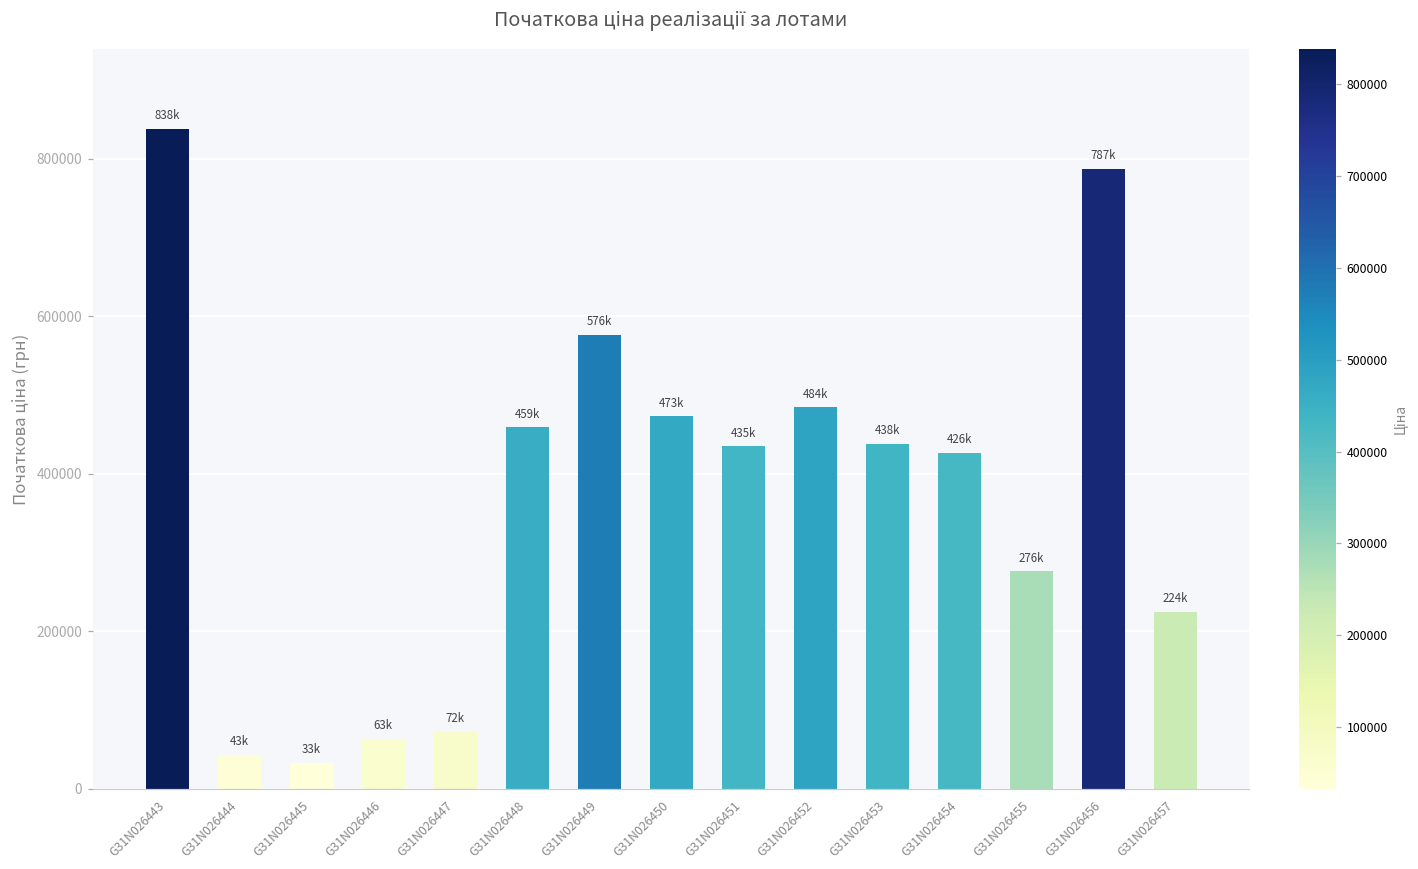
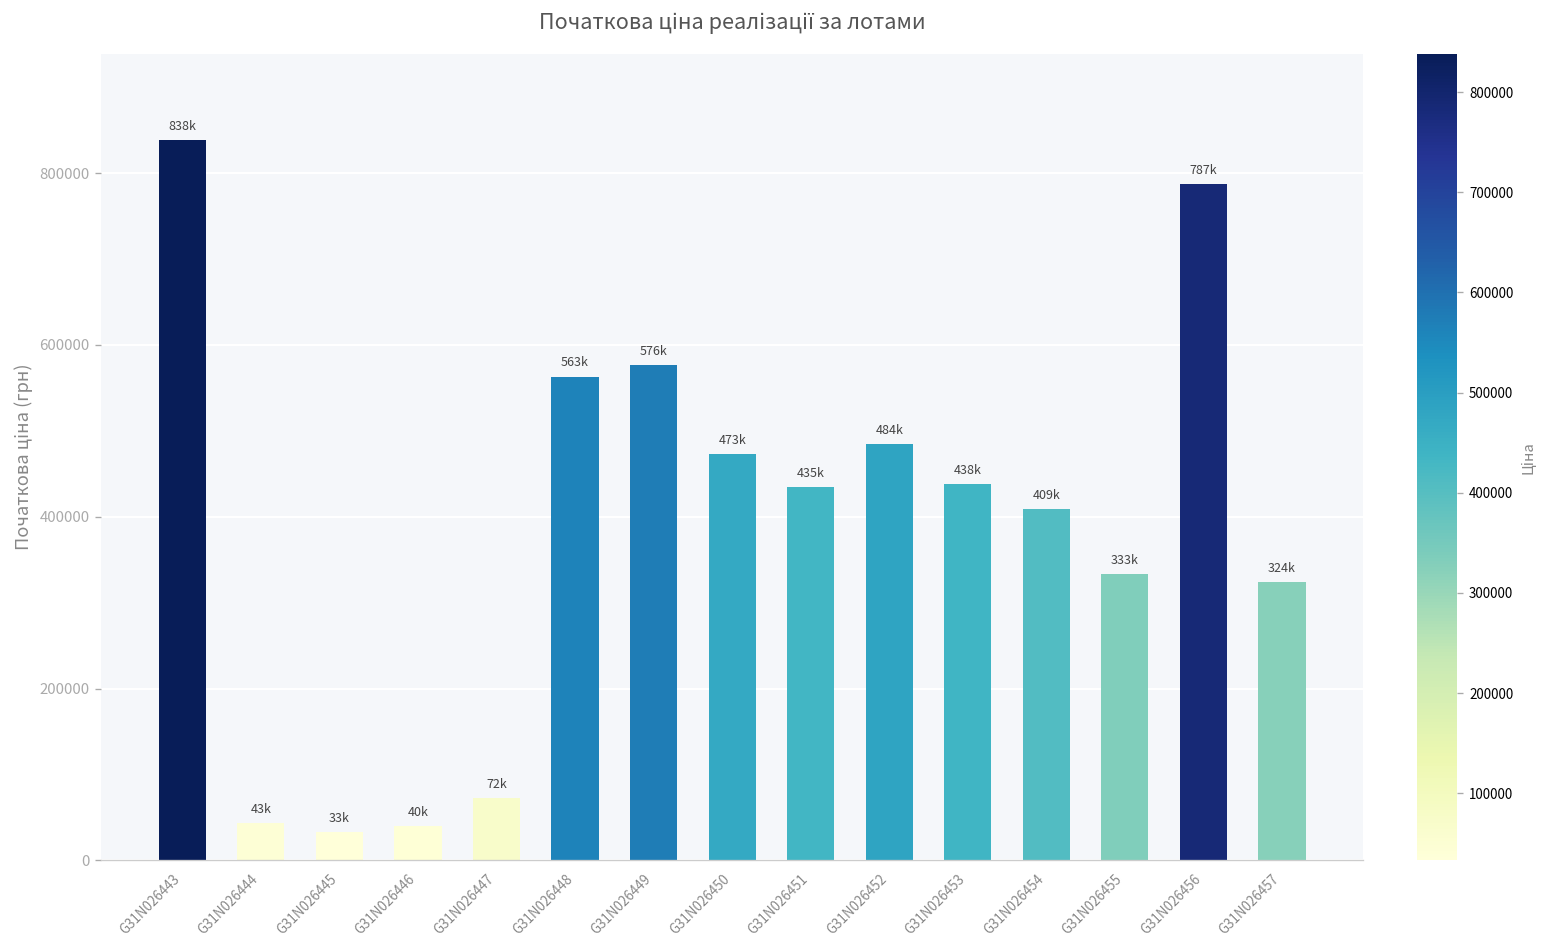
  {
    "G31N026443": "838k",
    "G31N026444": "43k",
    "G31N026445": "33k",
-   "G31N026446": "63k",
+   "G31N026446": "40k",
    "G31N026447": "72k",
-   "G31N026448": "459k",
+   "G31N026448": "563k",
    "G31N026449": "576k",
    "G31N026450": "473k",
    "G31N026451": "435k",
    "G31N026452": "484k",
    "G31N026453": "438k",
-   "G31N026454": "426k",
-   "G31N026455": "276k",
+   "G31N026454": "409k",
+   "G31N026455": "333k",
    "G31N026456": "787k",
-   "G31N026457": "224k"
+   "G31N026457": "324k"
  }
